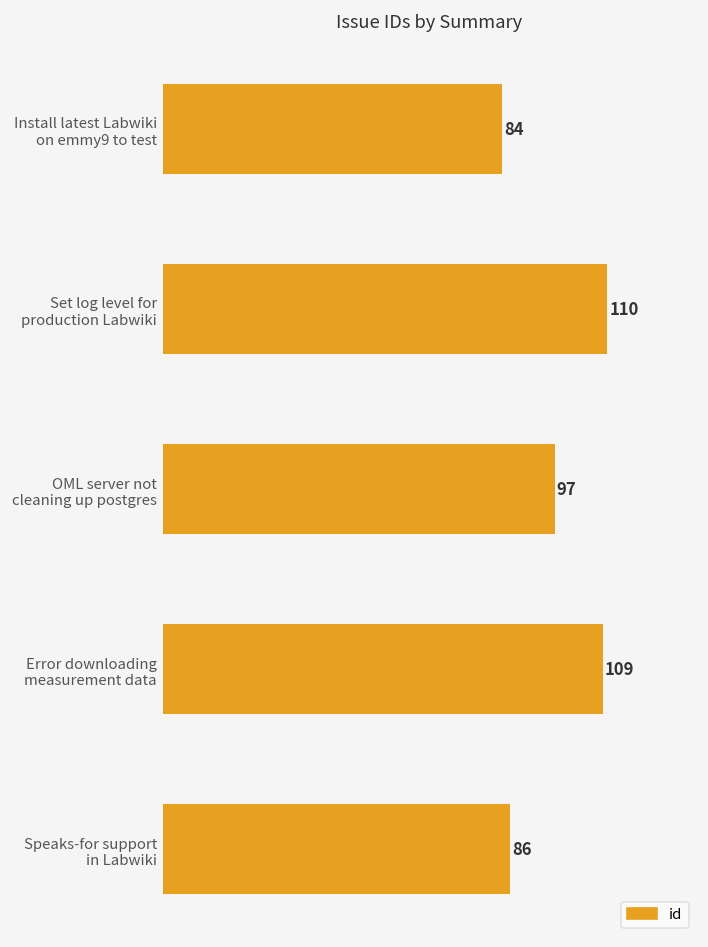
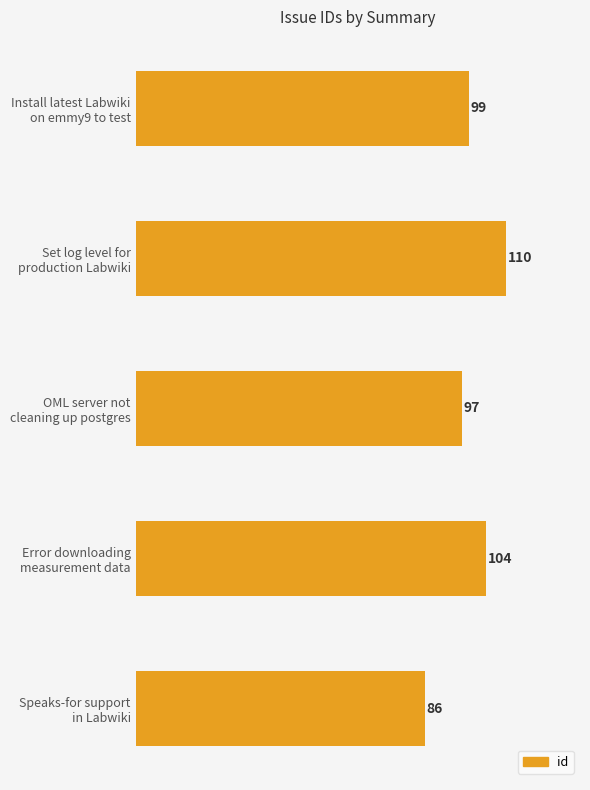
  {
-   "Install latest Labwiki on emmy9 to test": 84,
+   "Install latest Labwiki on emmy9 to test": 99,
    "Set log level for production Labwiki": 110,
    "OML server not cleaning up postgres": 97,
-   "Error downloading measurement data": 109,
+   "Error downloading measurement data": 104,
    "Speaks-for support in Labwiki": 86
  }
